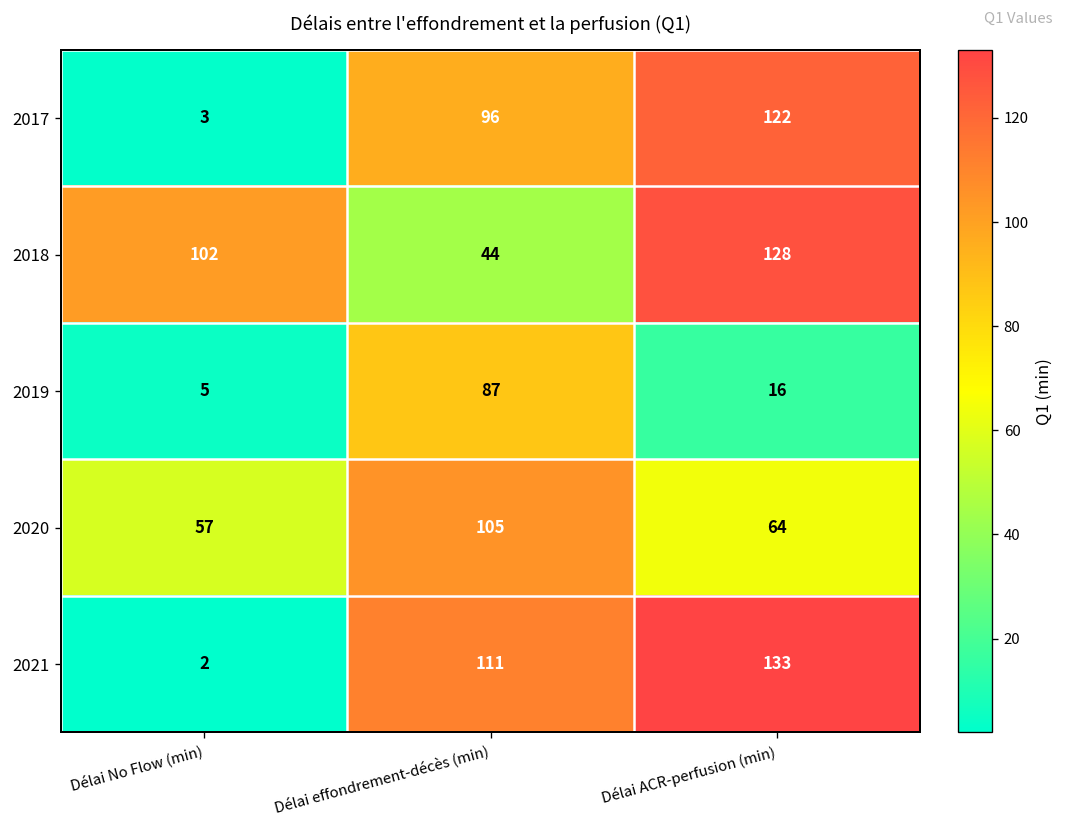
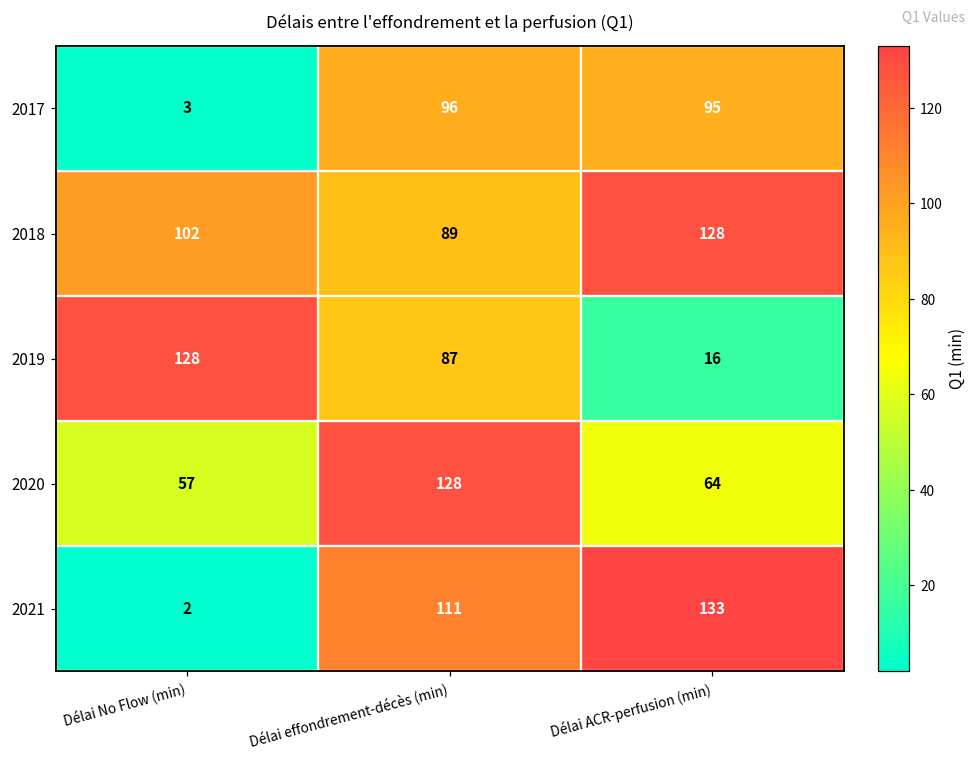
  {
    "2017": {
      "Délai No Flow (min)": 3,
      "Délai effondrement-décès (min)": 96,
-     "Délai ACR-perfusion (min)": 122
+     "Délai ACR-perfusion (min)": 95
    },
    "2018": {
      "Délai No Flow (min)": 102,
-     "Délai effondrement-décès (min)": 44,
+     "Délai effondrement-décès (min)": 89,
      "Délai ACR-perfusion (min)": 128
    },
    "2019": {
-     "Délai No Flow (min)": 5,
+     "Délai No Flow (min)": 128,
      "Délai effondrement-décès (min)": 87,
      "Délai ACR-perfusion (min)": 16
    },
    "2020": {
      "Délai No Flow (min)": 57,
-     "Délai effondrement-décès (min)": 105,
+     "Délai effondrement-décès (min)": 128,
      "Délai ACR-perfusion (min)": 64
    },
    "2021": {
      "Délai No Flow (min)": 2,
      "Délai effondrement-décès (min)": 111,
      "Délai ACR-perfusion (min)": 133
    }
  }
